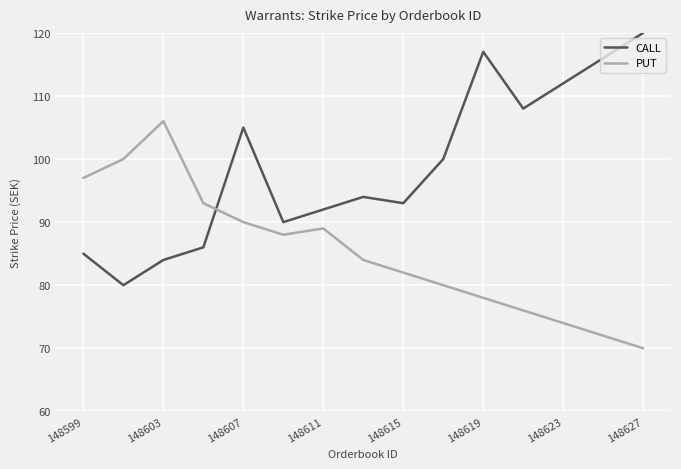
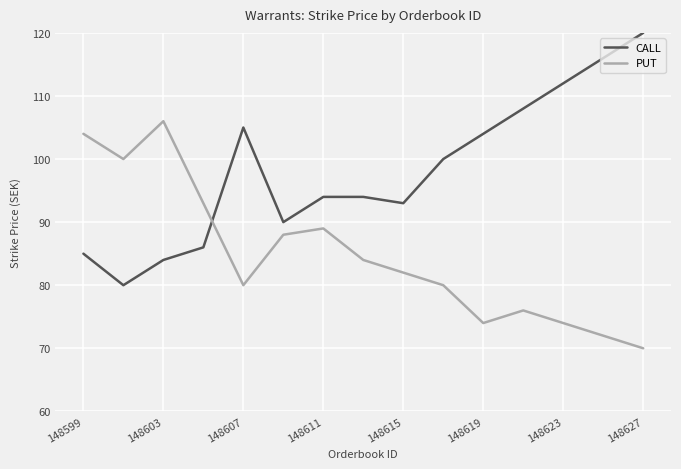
  {
    "CALL": {
      "148599": 85,
      "148603": 84,
      "148607": 105,
-     "148611": 92,
+     "148611": 94,
      "148615": 93,
-     "148619": 117,
+     "148619": 104,
      "148623": 112,
      "148627": 120
    },
    "PUT": {
-     "148599": 97,
+     "148599": 104,
      "148603": 106,
-     "148607": 90,
+     "148607": 80,
      "148611": 89,
      "148615": 82,
-     "148619": 78,
+     "148619": 74,
      "148623": 74,
      "148627": 70
    }
  }
